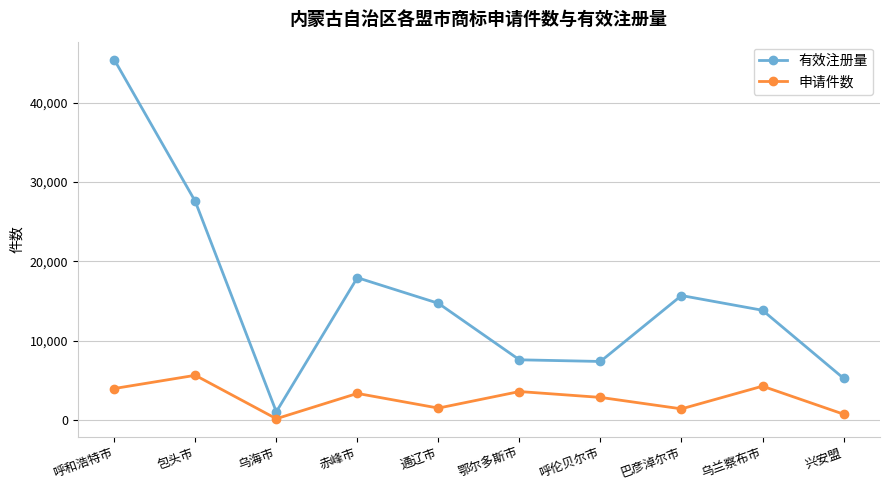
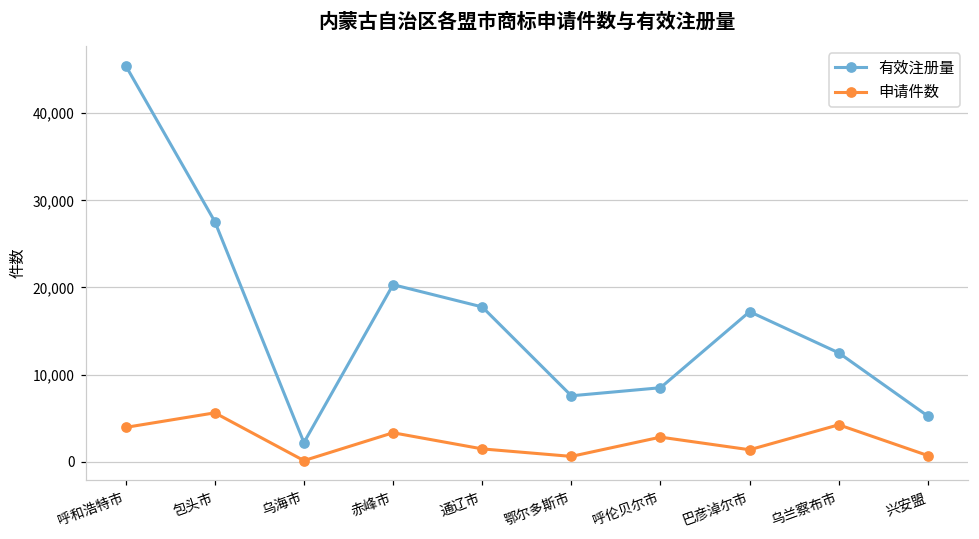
  {
    "有效注册量": {
      "呼和浩特市": "45,000",
      "包头市": "28,000",
-     "乌海市": "1,000",
-     "赤峰市": "18,000",
-     "通辽市": "15,000",
+     "乌海市": "2,000",
+     "赤峰市": "20,000",
+     "通辽市": "18,000",
      "鄂尔多斯市": "8,000",
-     "呼伦贝尔市": "7,000",
-     "巴彦淖尔市": "16,000",
-     "乌兰察布市": "14,000",
+     "呼伦贝尔市": "8,000",
+     "巴彦淖尔市": "17,000",
+     "乌兰察布市": "13,000",
      "兴安盟": "5,000"
    },
    "申请件数": {
      "呼和浩特市": "4,000",
      "包头市": "6,000",
      "乌海市": "0",
      "赤峰市": "3,000",
      "通辽市": "1,000",
-     "鄂尔多斯市": "4,000",
+     "鄂尔多斯市": "1,000",
      "呼伦贝尔市": "3,000",
      "巴彦淖尔市": "1,000",
      "乌兰察布市": "4,000",
      "兴安盟": "1,000"
    }
  }
